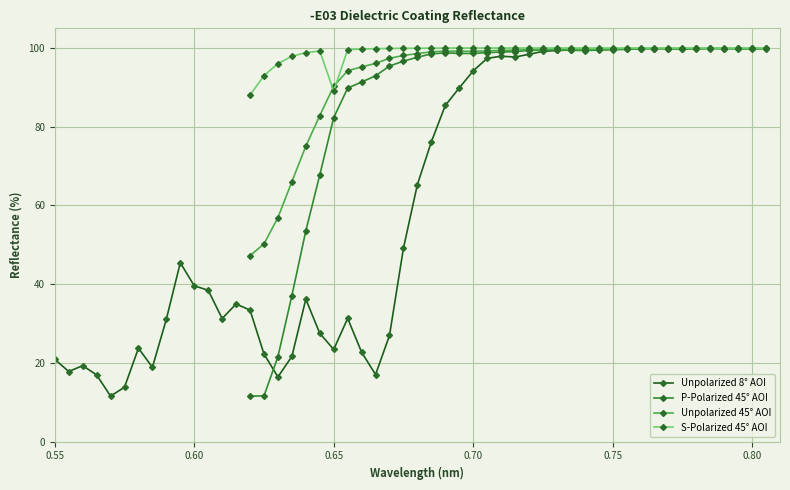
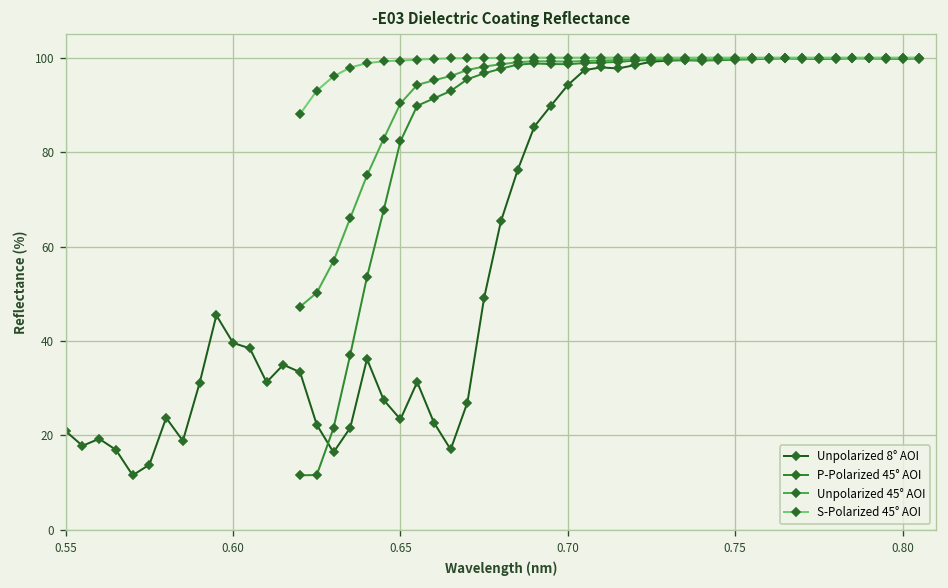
  {
    "S-Polarized 45° AOI": {
-     "0.65": 89,
+     "0.65": 99,
      "0.70": 100
    }
  }
